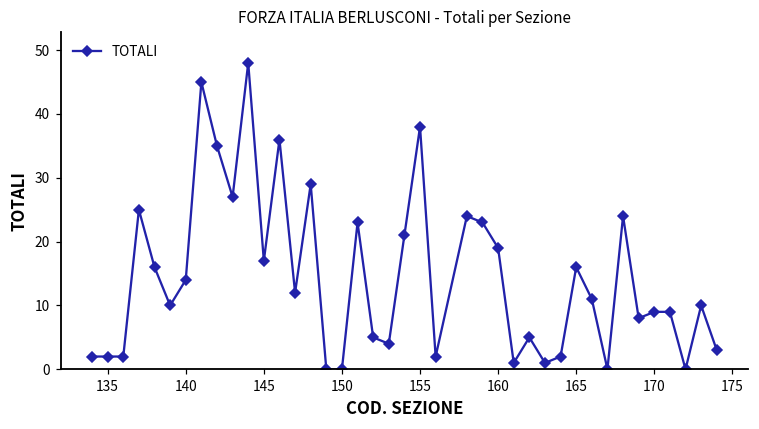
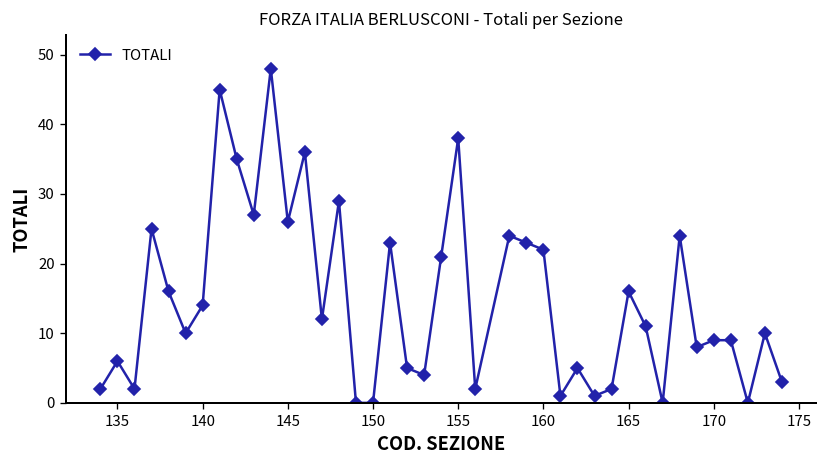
  {
-   "135": 2,
+   "135": 6,
    "140": 14,
-   "145": 17,
+   "145": 26,
    "150": 0,
    "155": 38,
-   "160": 19,
+   "160": 22,
    "165": 16,
    "170": 9
  }
